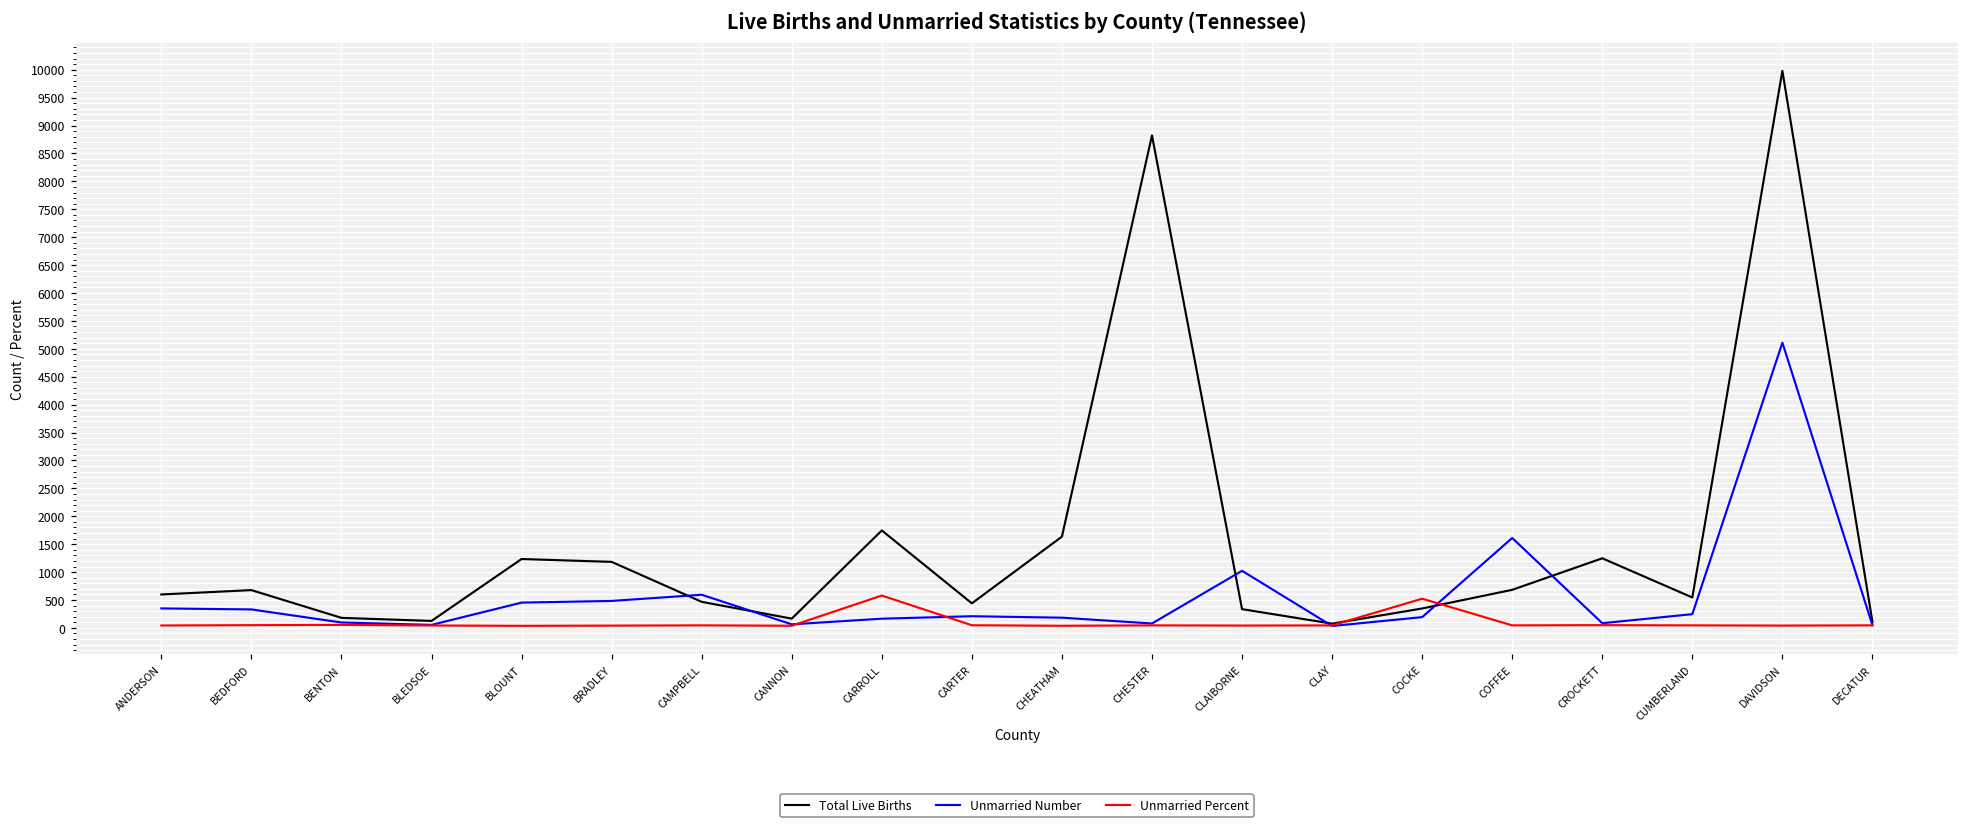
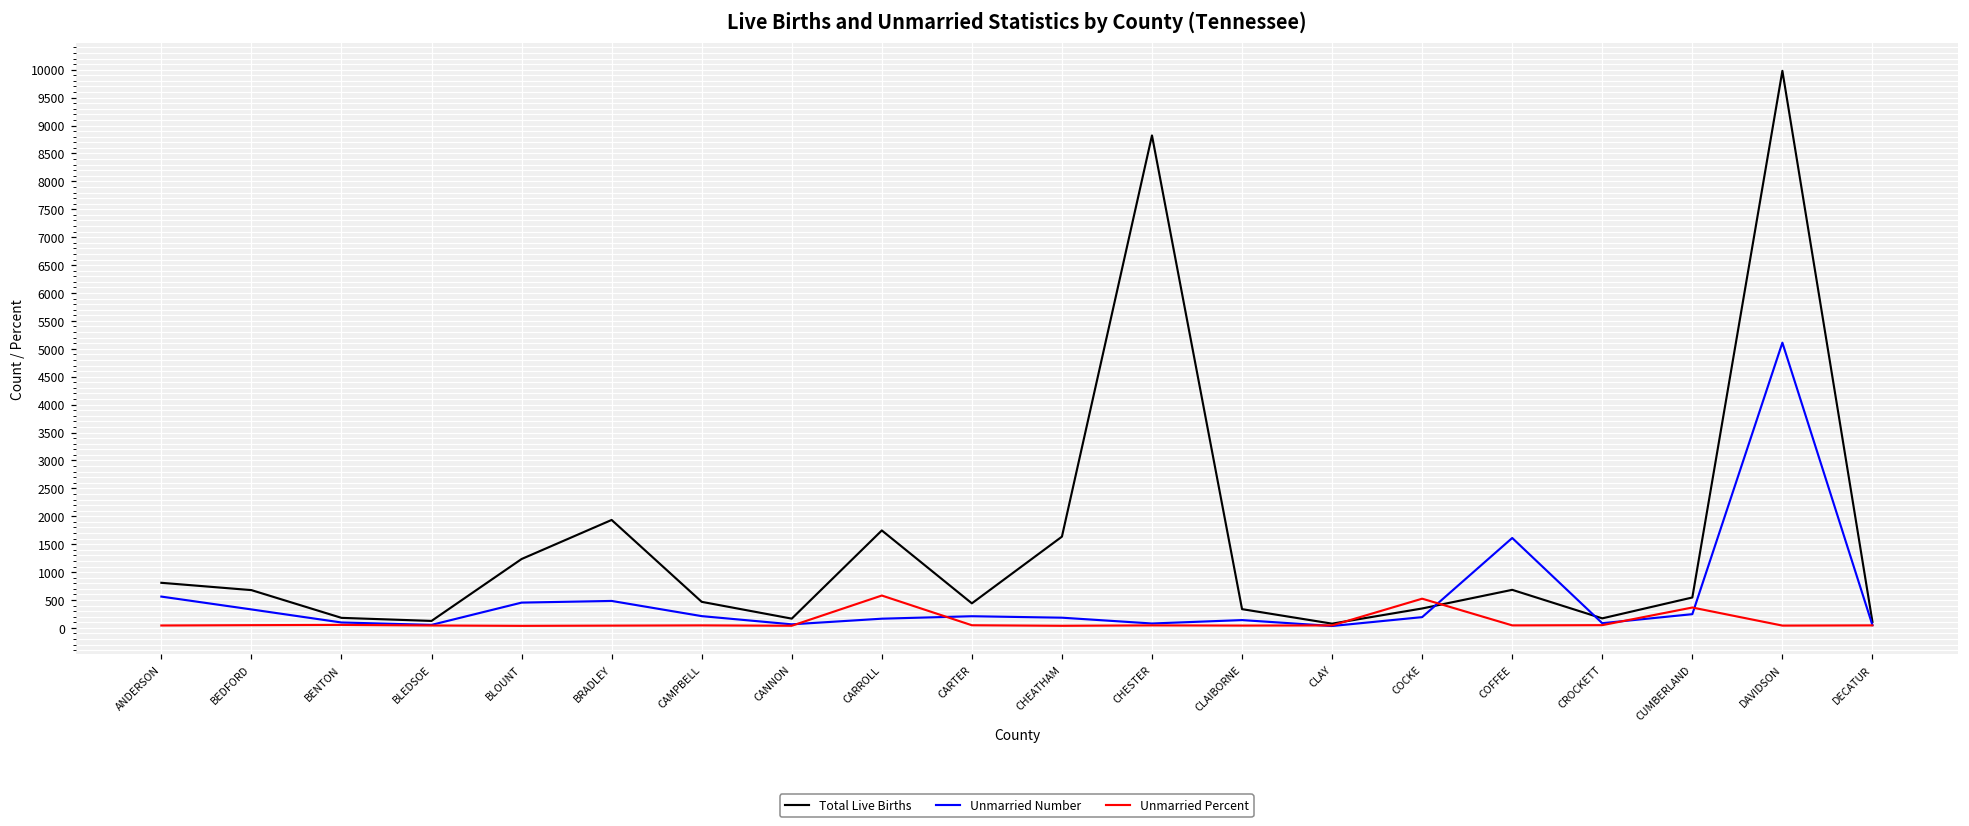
  {
    "Total Live Births": {
-     "ANDERSON": 600,
+     "ANDERSON": 800,
      "BEDFORD": 700,
      "BENTON": 200,
      "BLEDSOE": 100,
      "BLOUNT": 1200,
-     "BRADLEY": 1200,
+     "BRADLEY": 1900,
      "CAMPBELL": 500,
      "CANNON": 200,
      "CARROLL": 1700,
      "CARTER": 400,
      "CHEATHAM": 1600,
      "CHESTER": 8800,
      "CLAIBORNE": 300,
      "COCKE": 300,
      "COFFEE": 700,
-     "CROCKETT": 1200,
+     "CROCKETT": 200,
      "CUMBERLAND": 500,
      "DAVIDSON": 10000,
      "DECATUR": 100
    },
    "Unmarried Number": {
-     "ANDERSON": 300,
+     "ANDERSON": 600,
      "BEDFORD": 300,
      "BLOUNT": 500,
      "BRADLEY": 500,
-     "CAMPBELL": 600,
+     "CAMPBELL": 200,
      "CARROLL": 200,
      "CARTER": 200,
      "CHEATHAM": 200,
-     "CLAIBORNE": 1000,
+     "CLAIBORNE": 100,
      "COCKE": 200,
      "COFFEE": 1600,
      "CUMBERLAND": 200,
      "DAVIDSON": 5100
    },
    "Unmarried Percent": {
      "ANDERSON": 0,
      "BEDFORD": 0,
      "BLOUNT": 0,
      "BRADLEY": 0,
      "CAMPBELL": 0,
      "CARROLL": 600,
      "CARTER": 0,
      "CHEATHAM": 0,
      "CLAIBORNE": 0,
      "COCKE": 500,
      "COFFEE": 0,
-     "CUMBERLAND": 0,
+     "CUMBERLAND": 400,
      "DAVIDSON": 0
    }
  }
